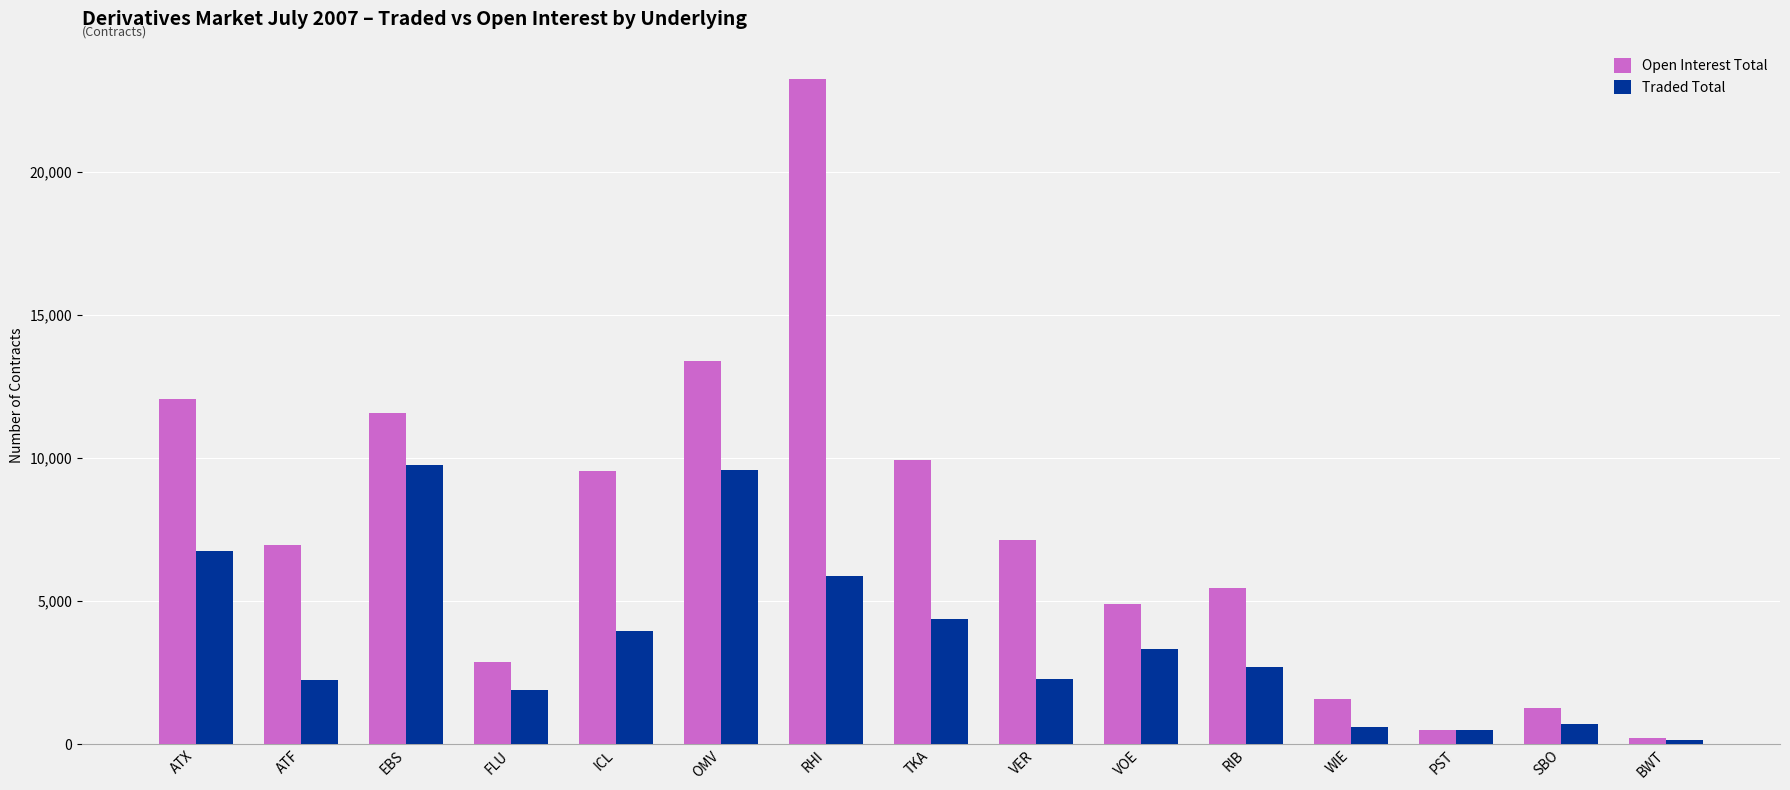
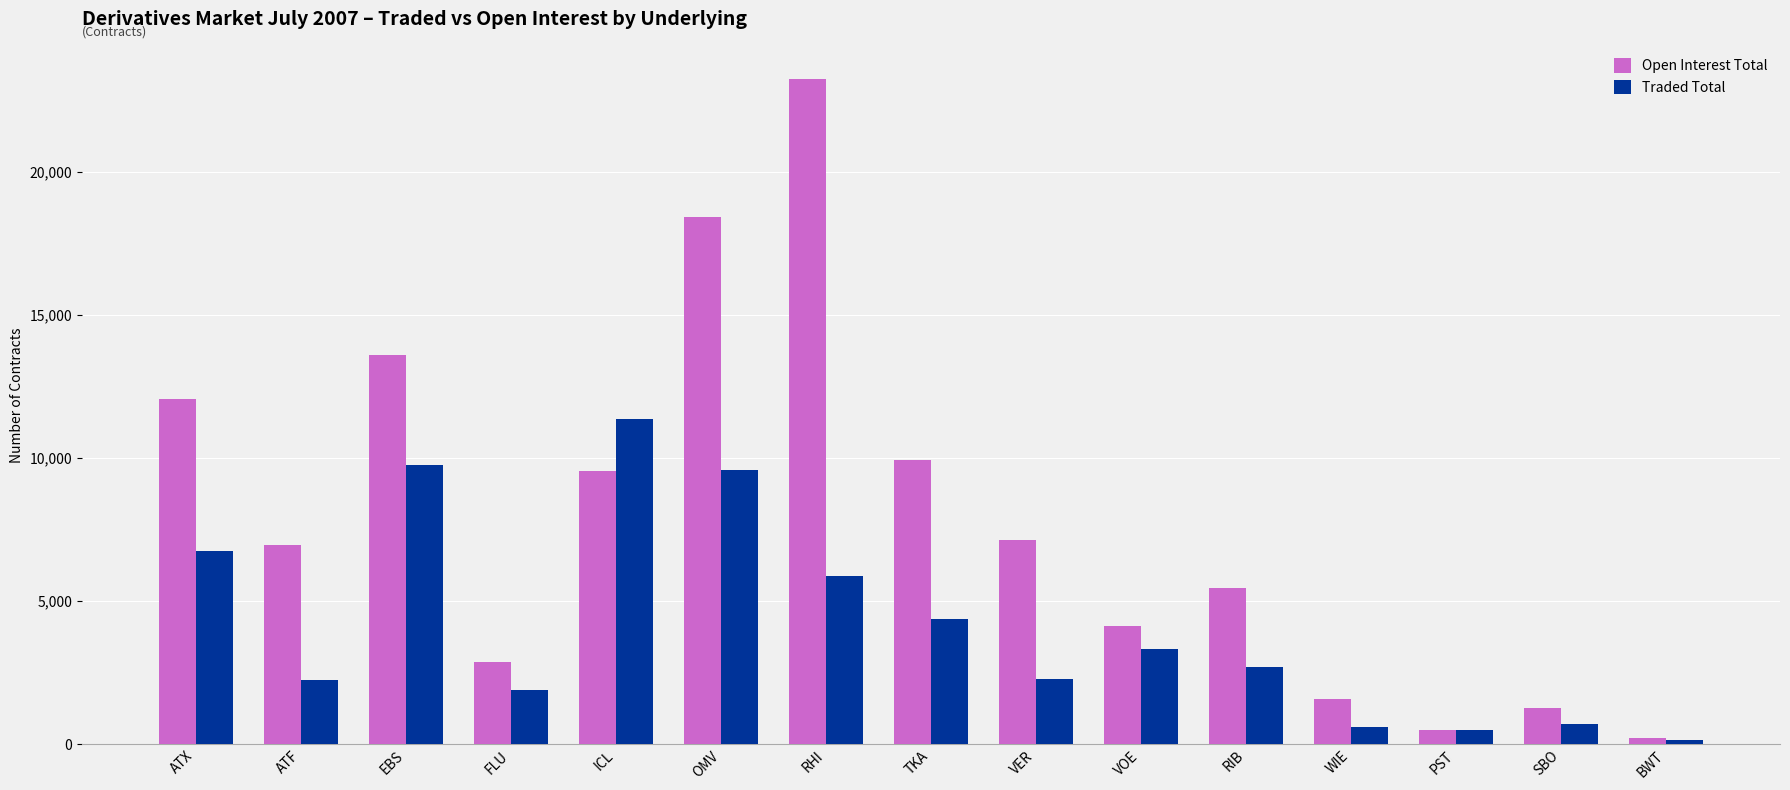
  {
    "Open Interest Total": {
      "ATX": "12,100",
      "ATF": "7,000",
-     "EBS": "11,600",
+     "EBS": "13,600",
      "FLU": "2,900",
      "ICL": "9,500",
-     "OMV": "13,400",
+     "OMV": "18,400",
      "RHI": "23,200",
      "TKA": "9,900",
      "VER": "7,100",
-     "VOE": "4,900",
+     "VOE": "4,100",
      "RIB": "5,500",
      "WIE": "1,600",
      "PST": "500",
      "SBO": "1,300",
      "BWT": "200"
    },
    "Traded Total": {
      "ATX": "6,800",
      "ATF": "2,300",
      "EBS": "9,800",
      "FLU": "1,900",
-     "ICL": "4,000",
+     "ICL": "11,400",
      "OMV": "9,600",
      "RHI": "5,900",
      "TKA": "4,400",
      "VER": "2,300",
      "VOE": "3,300",
      "RIB": "2,700",
      "WIE": "600",
      "PST": "500",
      "SBO": "700",
      "BWT": "100"
    }
  }
